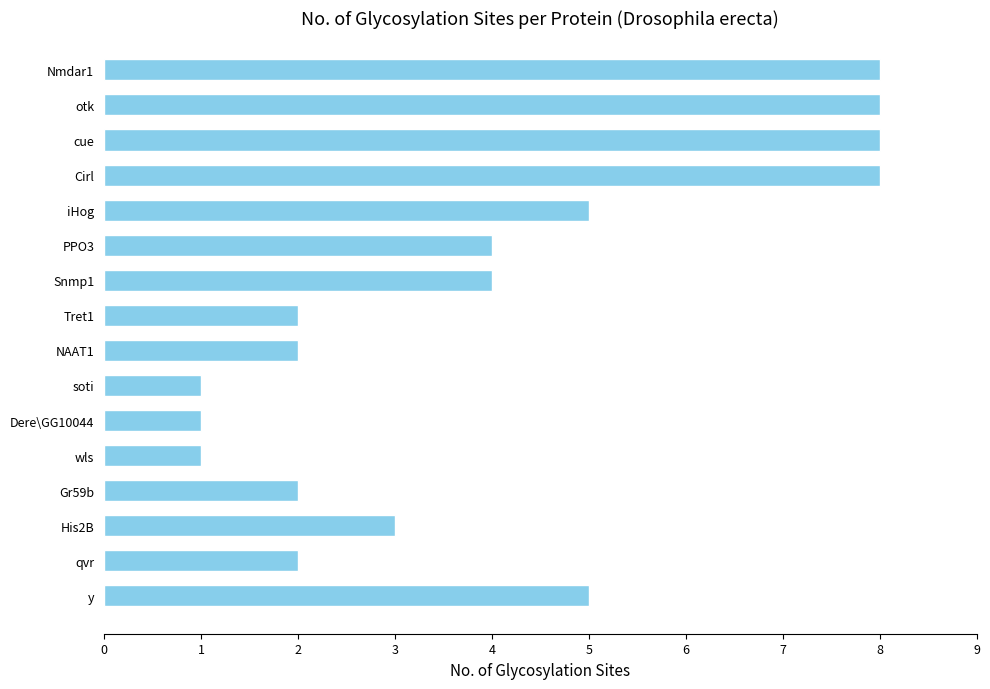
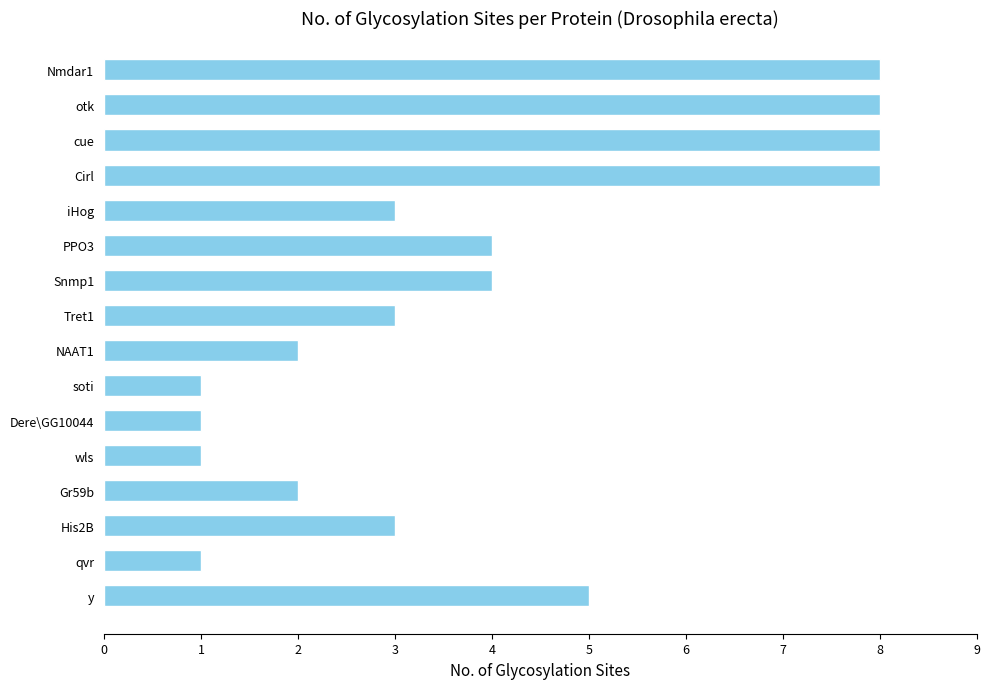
  {
    "Nmdar1": 8,
    "otk": 8,
    "cue": 8,
    "Cirl": 8,
-   "iHog": 5,
+   "iHog": 3,
    "PPO3": 4,
    "Snmp1": 4,
-   "Tret1": 2,
+   "Tret1": 3,
    "NAAT1": 2,
    "soti": 1,
    "Dere\\GG10044": 1,
    "wls": 1,
    "Gr59b": 2,
    "His2B": 3,
-   "qvr": 2,
+   "qvr": 1,
    "y": 5
  }
